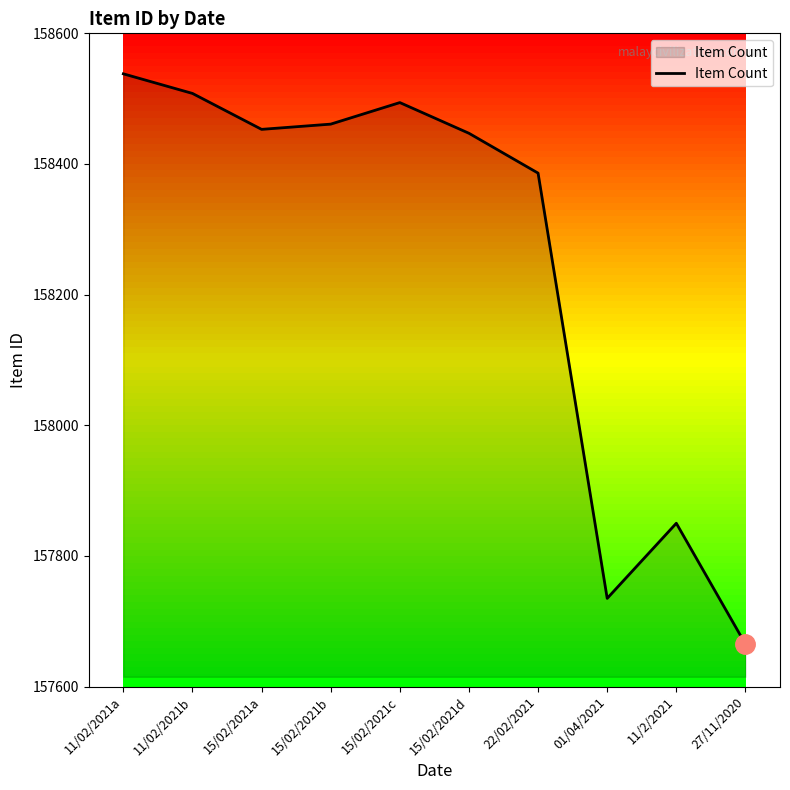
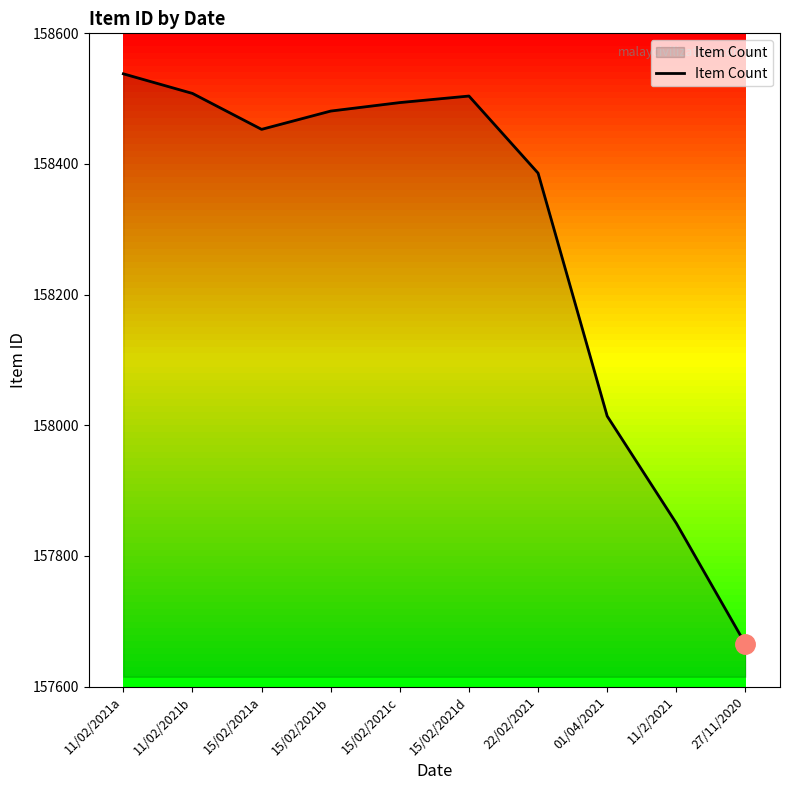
  {
    "Item Count": {
      "11/02/2021a": 158540,
      "11/02/2021b": 158510,
      "15/02/2021a": 158450,
-     "15/02/2021b": 158460,
+     "15/02/2021b": 158480,
      "15/02/2021c": 158490,
-     "15/02/2021d": 158450,
+     "15/02/2021d": 158500,
      "22/02/2021": 158390,
-     "01/04/2021": 157740,
+     "01/04/2021": 158010,
      "11/2/2021": 157850
    }
  }
